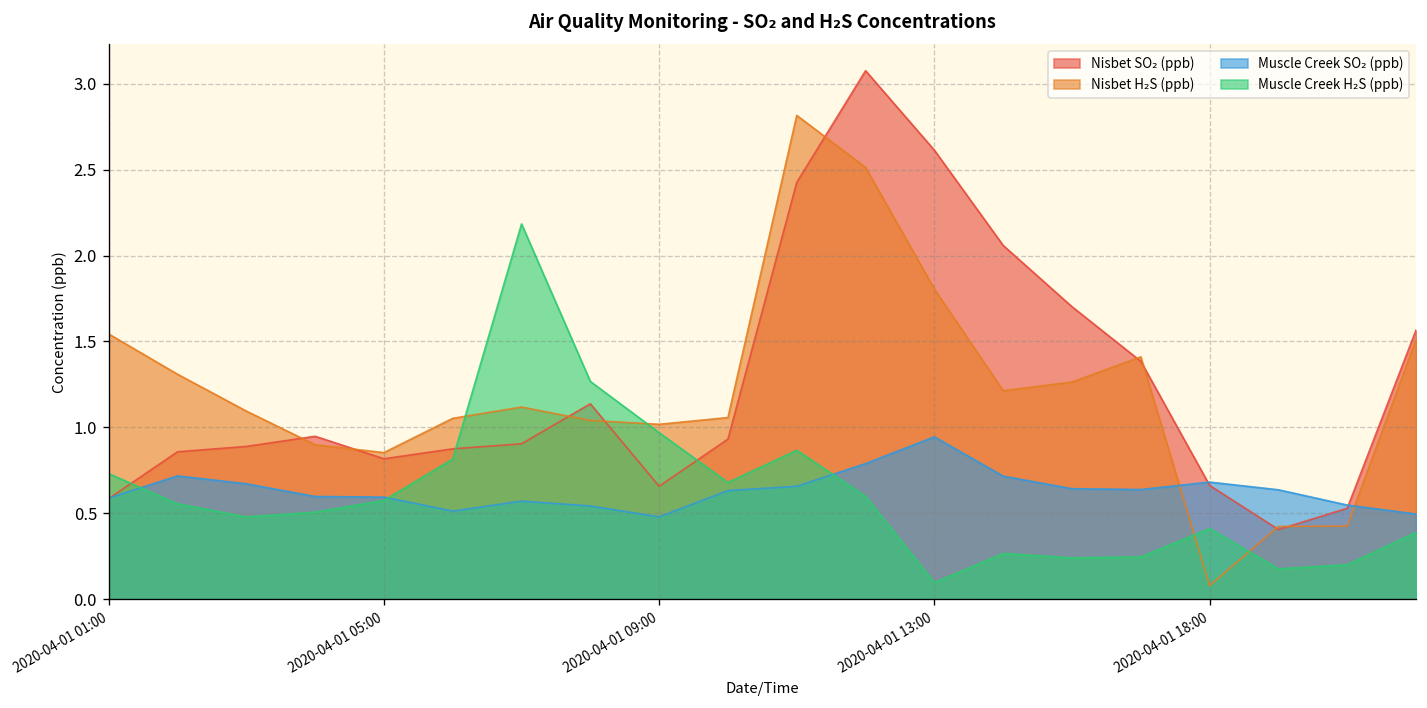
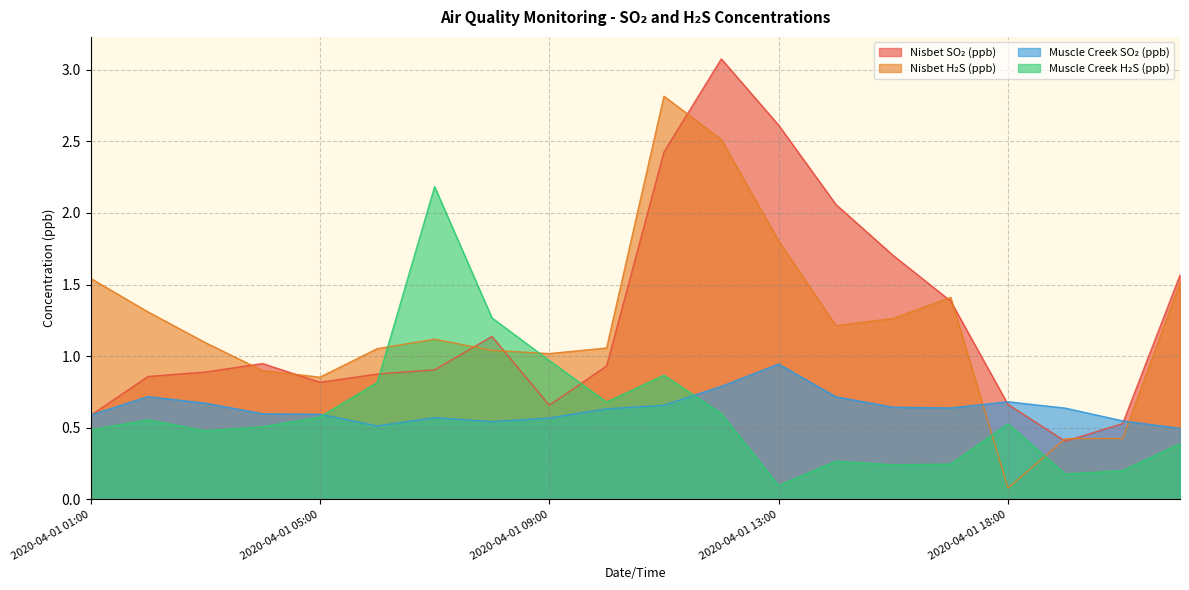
  {
    "Muscle Creek SO₂ (ppb)": {
      "2020-04-01 05:00": 0.59,
-     "2020-04-01 09:00": 0.48,
+     "2020-04-01 09:00": 0.57,
      "2020-04-01 13:00": 0.94,
      "2020-04-01 18:00": 0.68
    },
    "Muscle Creek H₂S (ppb)": {
-     "2020-04-01 01:00": 0.73,
+     "2020-04-01 01:00": 0.49,
      "2020-04-01 05:00": 0.58,
      "2020-04-01 09:00": 0.97,
      "2020-04-01 13:00": 0.10,
-     "2020-04-01 18:00": 0.41
+     "2020-04-01 18:00": 0.53
    }
  }
